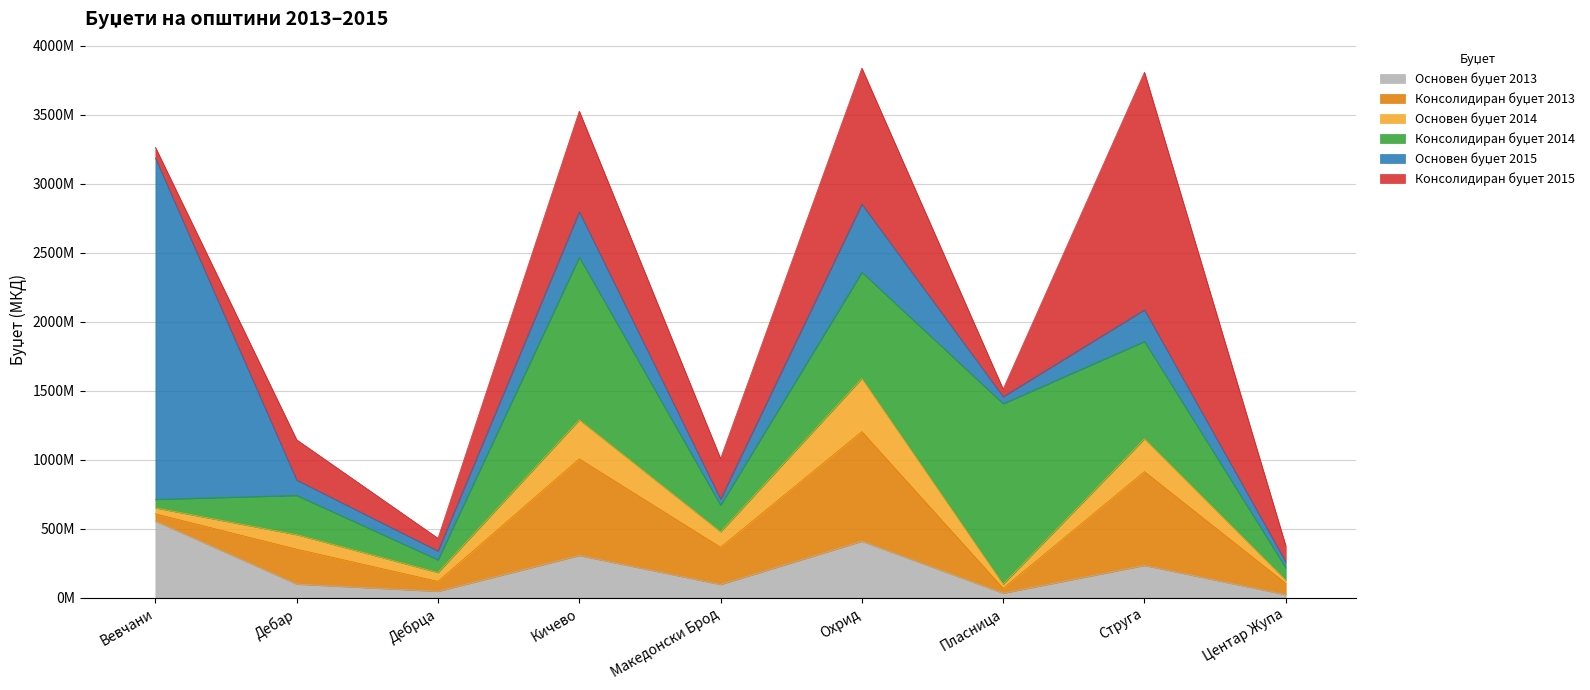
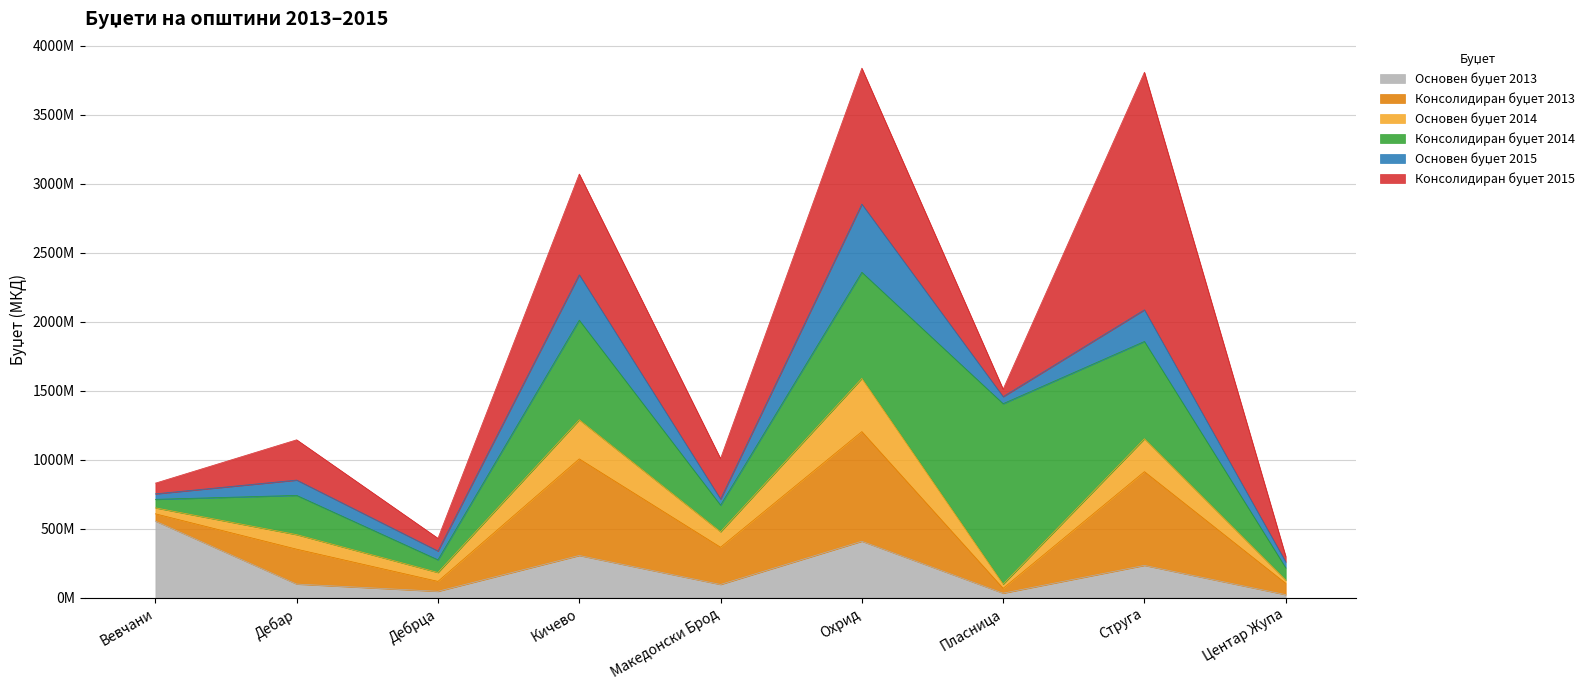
  {
    "Основен буџет 2013": {
      "Вевчани": 550000000,
      "Дебар": 100000000,
      "Дебрца": 50000000,
      "Кичево": 300000000,
      "Македонски Брод": 90000000,
      "Охрид": 410000000,
      "Пласница": 30000000,
      "Струга": 230000000,
      "Центар Жупа": 20000000
    },
    "Консолидиран буџет 2014": {
      "Вевчани": 60000000,
      "Дебар": 280000000,
      "Дебрца": 90000000,
-     "Кичево": 1180000000,
+     "Кичево": 720000000,
      "Македонски Брод": 190000000,
      "Охрид": 770000000,
      "Пласница": 1310000000,
      "Струга": 710000000,
      "Центар Жупа": 90000000
    },
    "Основен буџет 2015": {
-     "Вевчани": 2470000000,
+     "Вевчани": 40000000,
      "Дебар": 110000000,
      "Дебрца": 60000000,
      "Кичево": 330000000,
      "Македонски Брод": 40000000,
      "Охрид": 490000000,
      "Пласница": 50000000,
      "Струга": 230000000,
      "Центар Жупа": 40000000
    },
    "Консолидиран буџет 2015": {
      "Вевчани": 80000000,
      "Дебар": 290000000,
      "Дебрца": 90000000,
      "Кичево": 730000000,
      "Македонски Брод": 290000000,
      "Охрид": 990000000,
      "Пласница": 50000000,
      "Струга": 1720000000,
-     "Центар Жупа": 120000000
+     "Центар Жупа": 40000000
    }
  }
